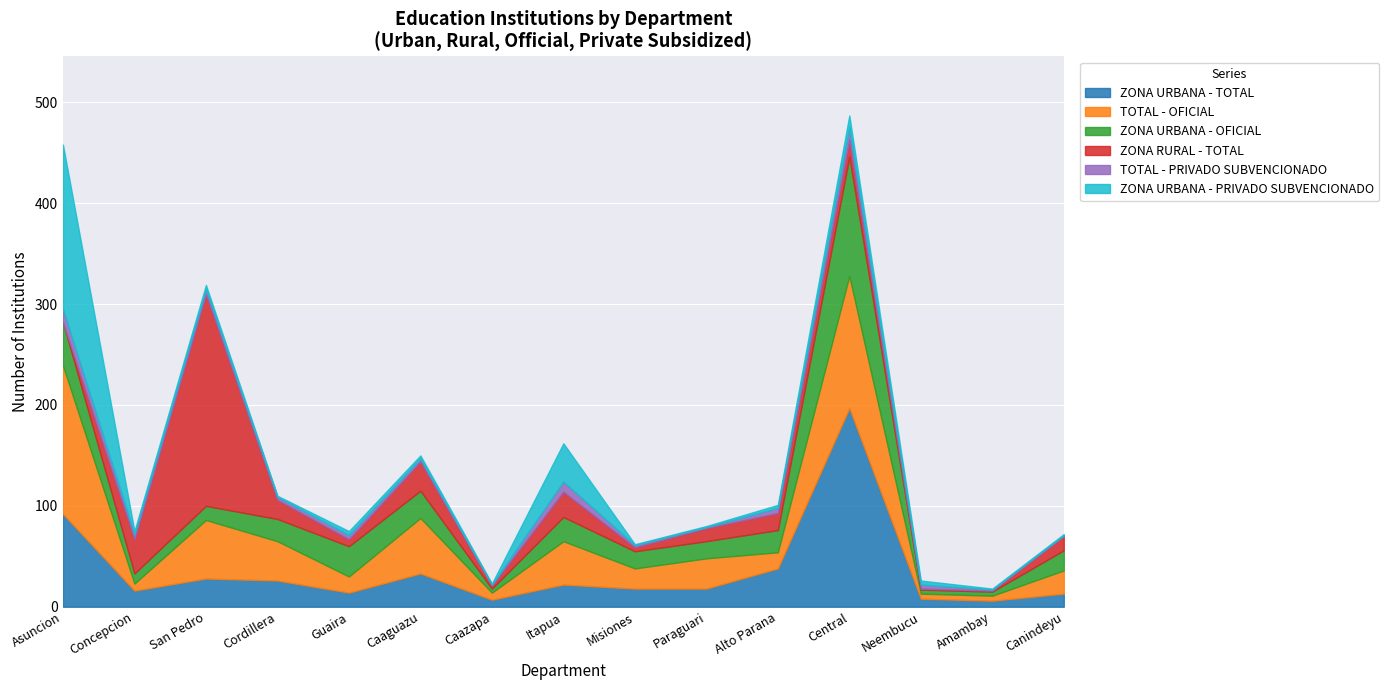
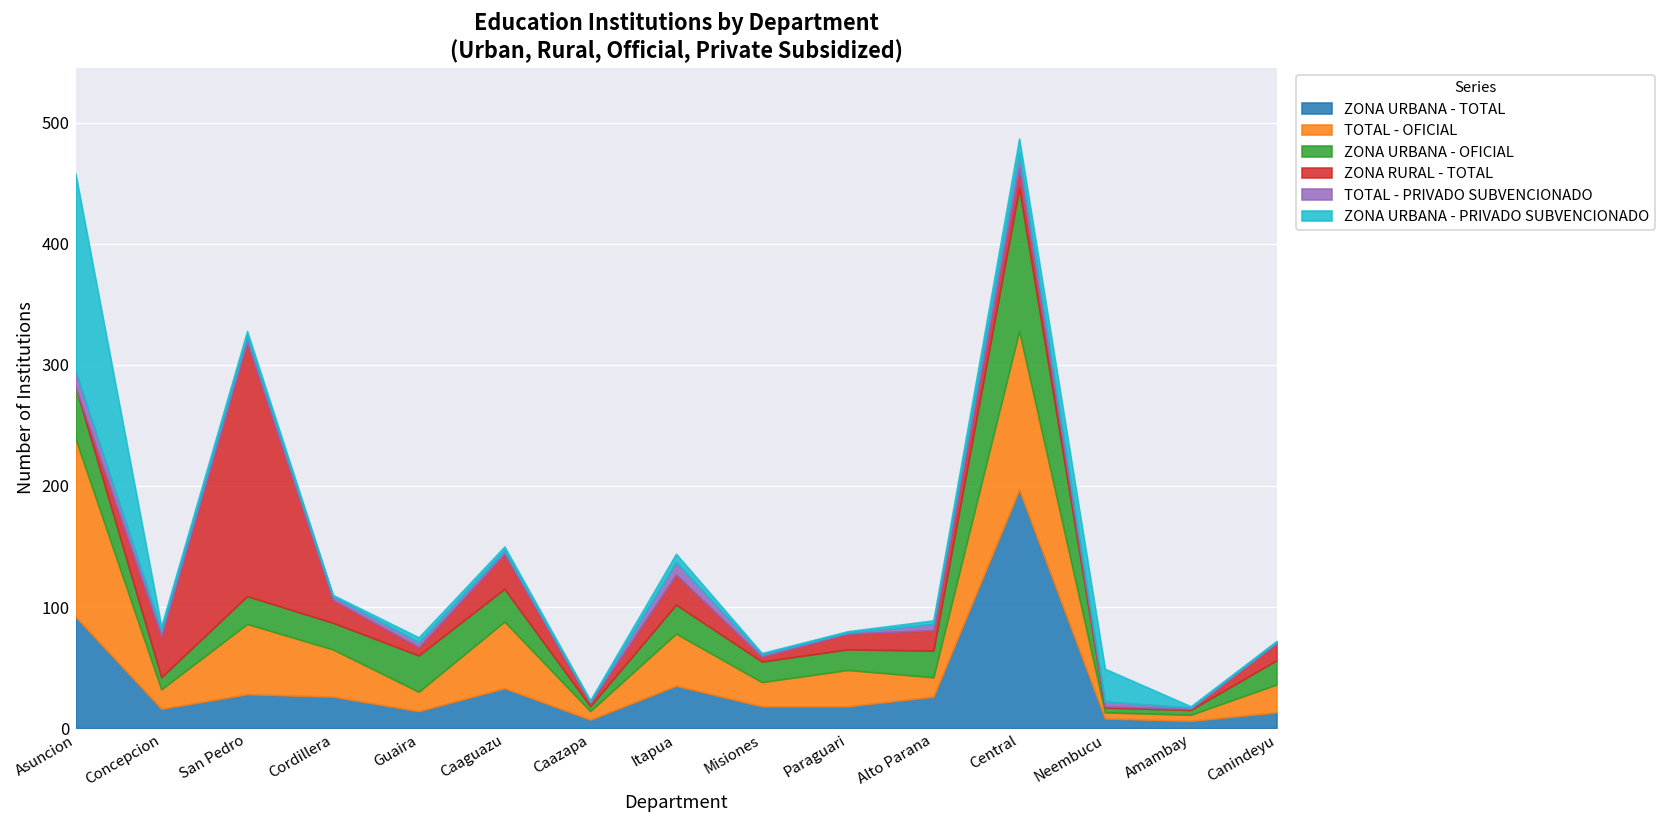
  {
    "ZONA URBANA - TOTAL": {
      "Asuncion": 92,
      "Concepcion": 16,
      "San Pedro": 28,
      "Cordillera": 26,
      "Guaira": 14,
      "Caaguazu": 33,
      "Caazapa": 7,
-     "Itapua": 22,
+     "Itapua": 35,
      "Misiones": 18,
      "Paraguari": 18,
-     "Alto Parana": 38,
+     "Alto Parana": 26,
      "Central": 197,
      "Neembucu": 8,
      "Amambay": 6,
      "Canindeyu": 13
    },
    "TOTAL - OFICIAL": {
      "Asuncion": 147,
-     "Concepcion": 7,
+     "Concepcion": 16,
      "San Pedro": 58,
      "Cordillera": 39,
      "Guaira": 16,
      "Caaguazu": 55,
      "Caazapa": 7,
      "Itapua": 43,
      "Misiones": 20,
      "Paraguari": 30,
      "Alto Parana": 16,
      "Central": 131,
      "Neembucu": 5,
      "Amambay": 5,
      "Canindeyu": 23
    },
    "ZONA URBANA - OFICIAL": {
      "Concepcion": 10,
-     "San Pedro": 14,
+     "San Pedro": 23,
      "Cordillera": 22,
      "Guaira": 30,
      "Caaguazu": 27,
      "Caazapa": 4,
      "Itapua": 24,
      "Misiones": 17,
      "Paraguari": 17,
      "Alto Parana": 22,
      "Central": 118,
      "Canindeyu": 20
    },
    "ZONA RURAL - TOTAL": {
      "Concepcion": 34,
      "San Pedro": 210,
      "Cordillera": 19,
      "Guaira": 7,
      "Caaguazu": 29,
      "Itapua": 25,
      "Alto Parana": 17,
      "Central": 17
    },
    "TOTAL - PRIVADO SUBVENCIONADO": {
      "Asuncion": 13,
      "Concepcion": 5,
      "San Pedro": 5,
      "Guaira": 4,
      "Caaguazu": 3,
      "Itapua": 10,
      "Alto Parana": 5,
      "Central": 12,
      "Neembucu": 4
    },
    "ZONA URBANA - PRIVADO SUBVENCIONADO": {
      "Asuncion": 163,
      "Concepcion": 3,
      "San Pedro": 4,
      "Guaira": 4,
      "Caaguazu": 3,
-     "Itapua": 38,
+     "Itapua": 7,
      "Alto Parana": 3,
      "Central": 12,
-     "Neembucu": 4
+     "Neembucu": 27
    }
  }
